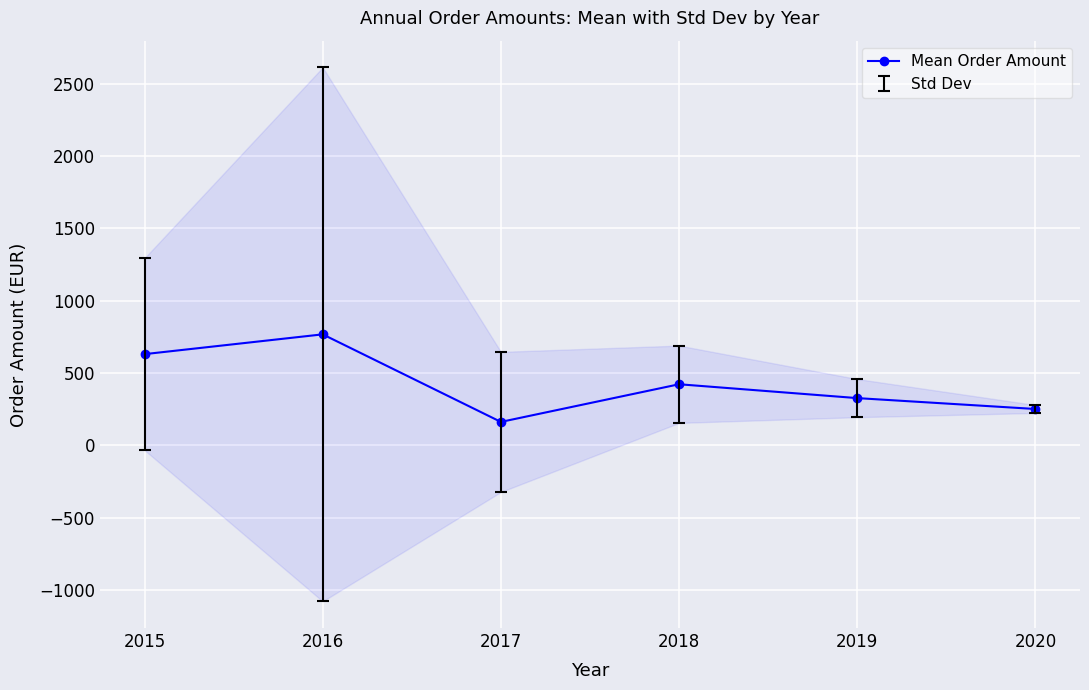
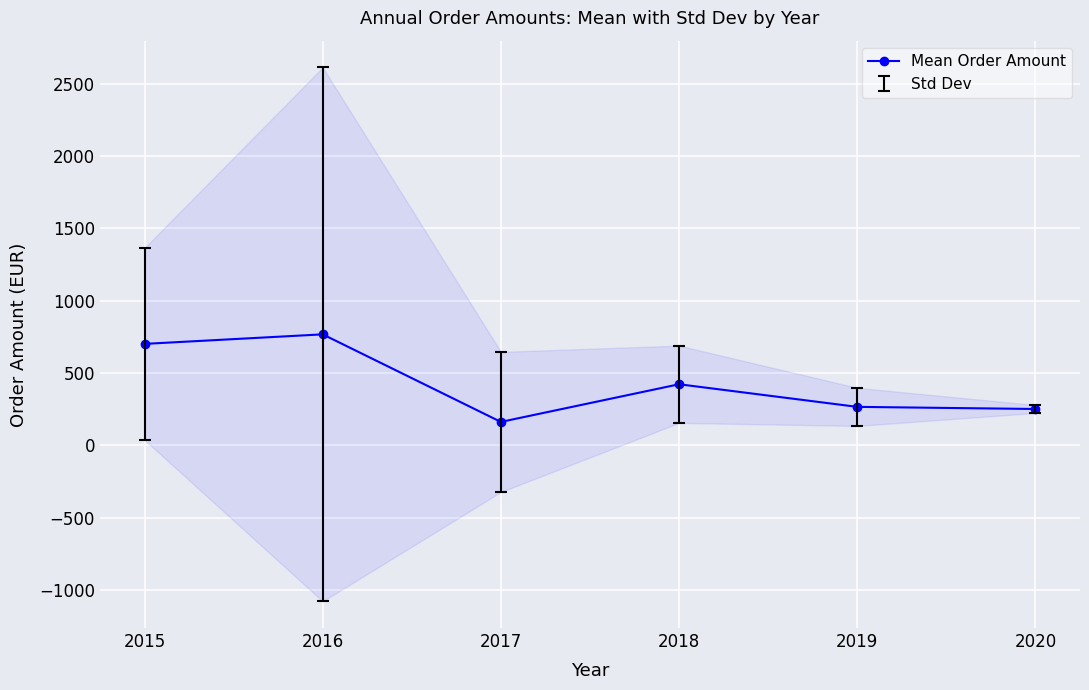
  {
    "Mean Order Amount": {
-     "2015": 630,
+     "2015": 700,
      "2016": 770,
      "2017": 160,
      "2018": 420,
-     "2019": 330,
+     "2019": 270,
      "2020": 250
    }
  }
